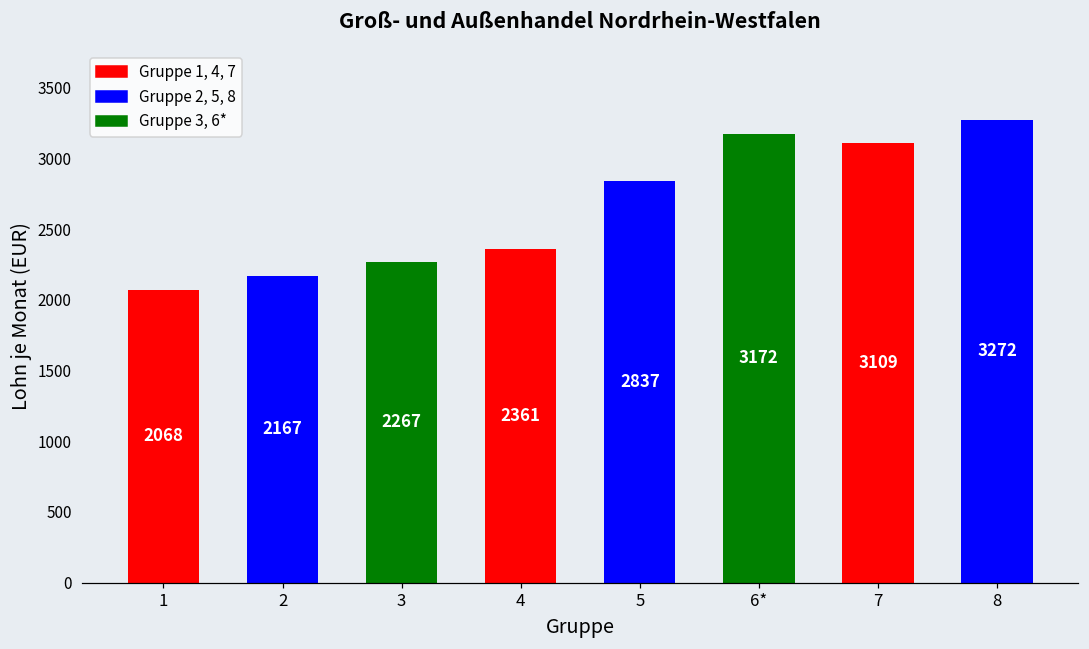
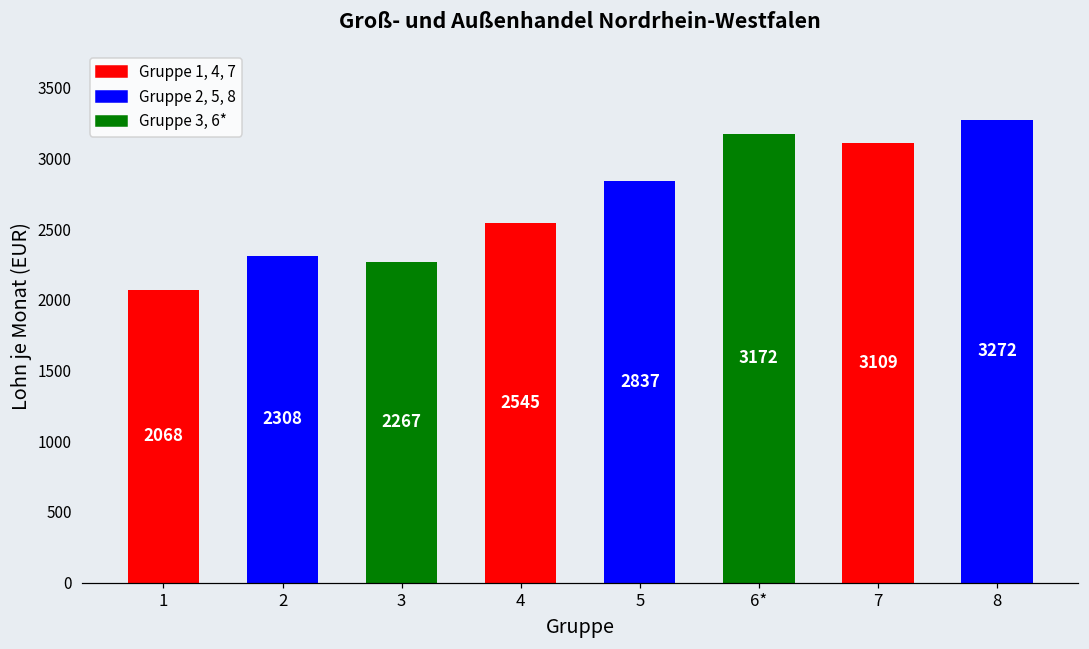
  {
    "1": 2068,
-   "2": 2167,
+   "2": 2308,
    "3": 2267,
-   "4": 2361,
+   "4": 2545,
    "5": 2837,
    "6*": 3172,
    "7": 3109,
    "8": 3272
  }
